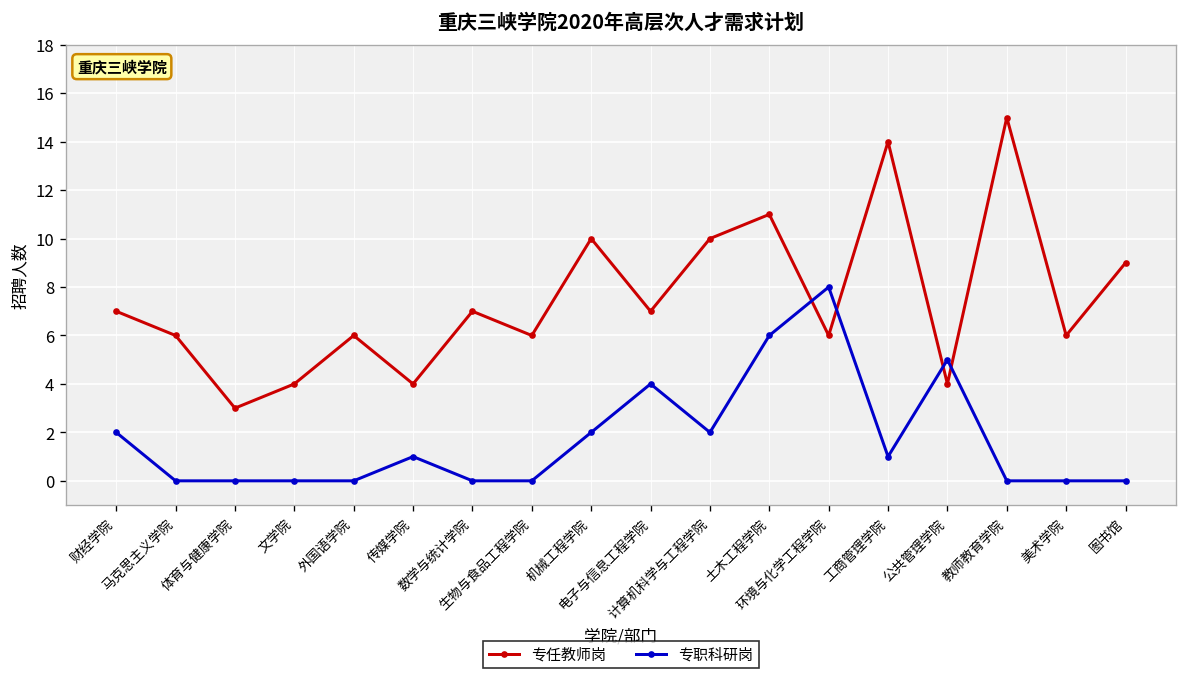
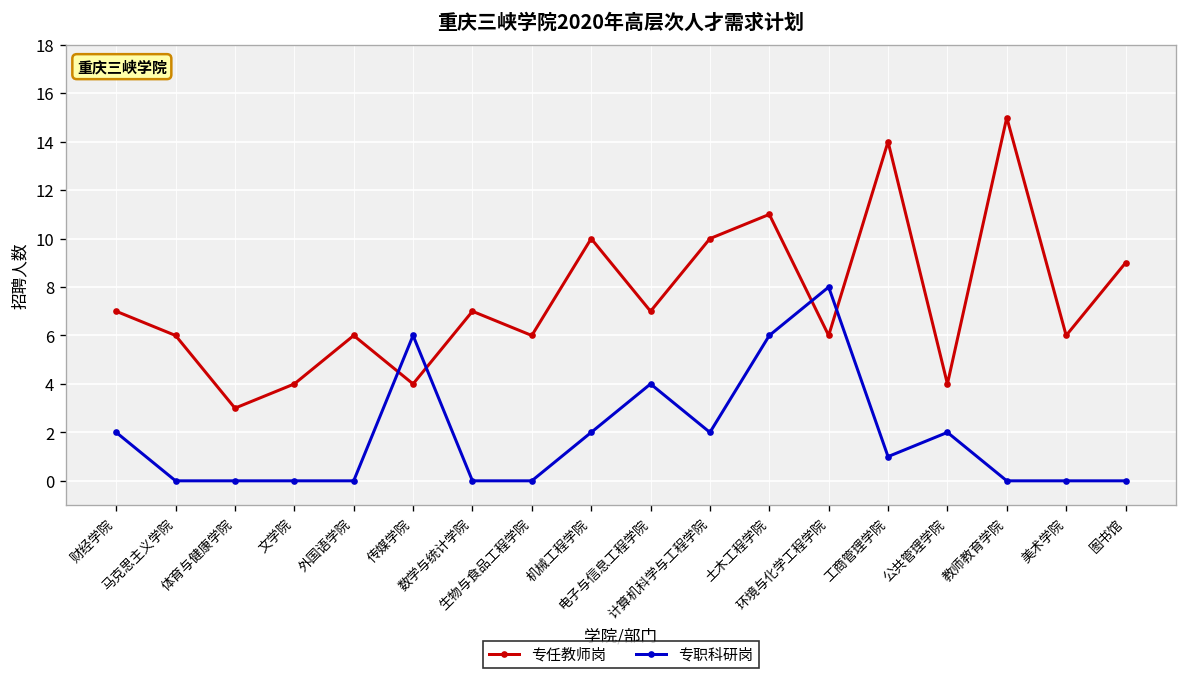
  {
    "专任教师岗": {
      "财经学院": 7,
      "马克思主义学院": 6,
      "体育与健康学院": 3,
      "文学院": 4,
      "外国语学院": 6,
      "传媒学院": 4,
      "数学与统计学院": 7,
      "生物与食品工程学院": 6,
      "机械工程学院": 10,
      "电子与信息工程学院": 7,
      "计算机科学与工程学院": 10,
      "土木工程学院": 11,
      "环境与化学工程学院": 6,
      "工商管理学院": 14,
      "公共管理学院": 4,
      "教师教育学院": 15,
      "美术学院": 6,
      "图书馆": 9
    },
    "专职科研岗": {
      "财经学院": 2,
      "马克思主义学院": 0,
      "体育与健康学院": 0,
      "文学院": 0,
      "外国语学院": 0,
-     "传媒学院": 1,
+     "传媒学院": 6,
      "数学与统计学院": 0,
      "生物与食品工程学院": 0,
      "机械工程学院": 2,
      "电子与信息工程学院": 4,
      "计算机科学与工程学院": 2,
      "土木工程学院": 6,
      "环境与化学工程学院": 8,
      "工商管理学院": 1,
-     "公共管理学院": 5,
+     "公共管理学院": 2,
      "教师教育学院": 0,
      "美术学院": 0,
      "图书馆": 0
    }
  }
